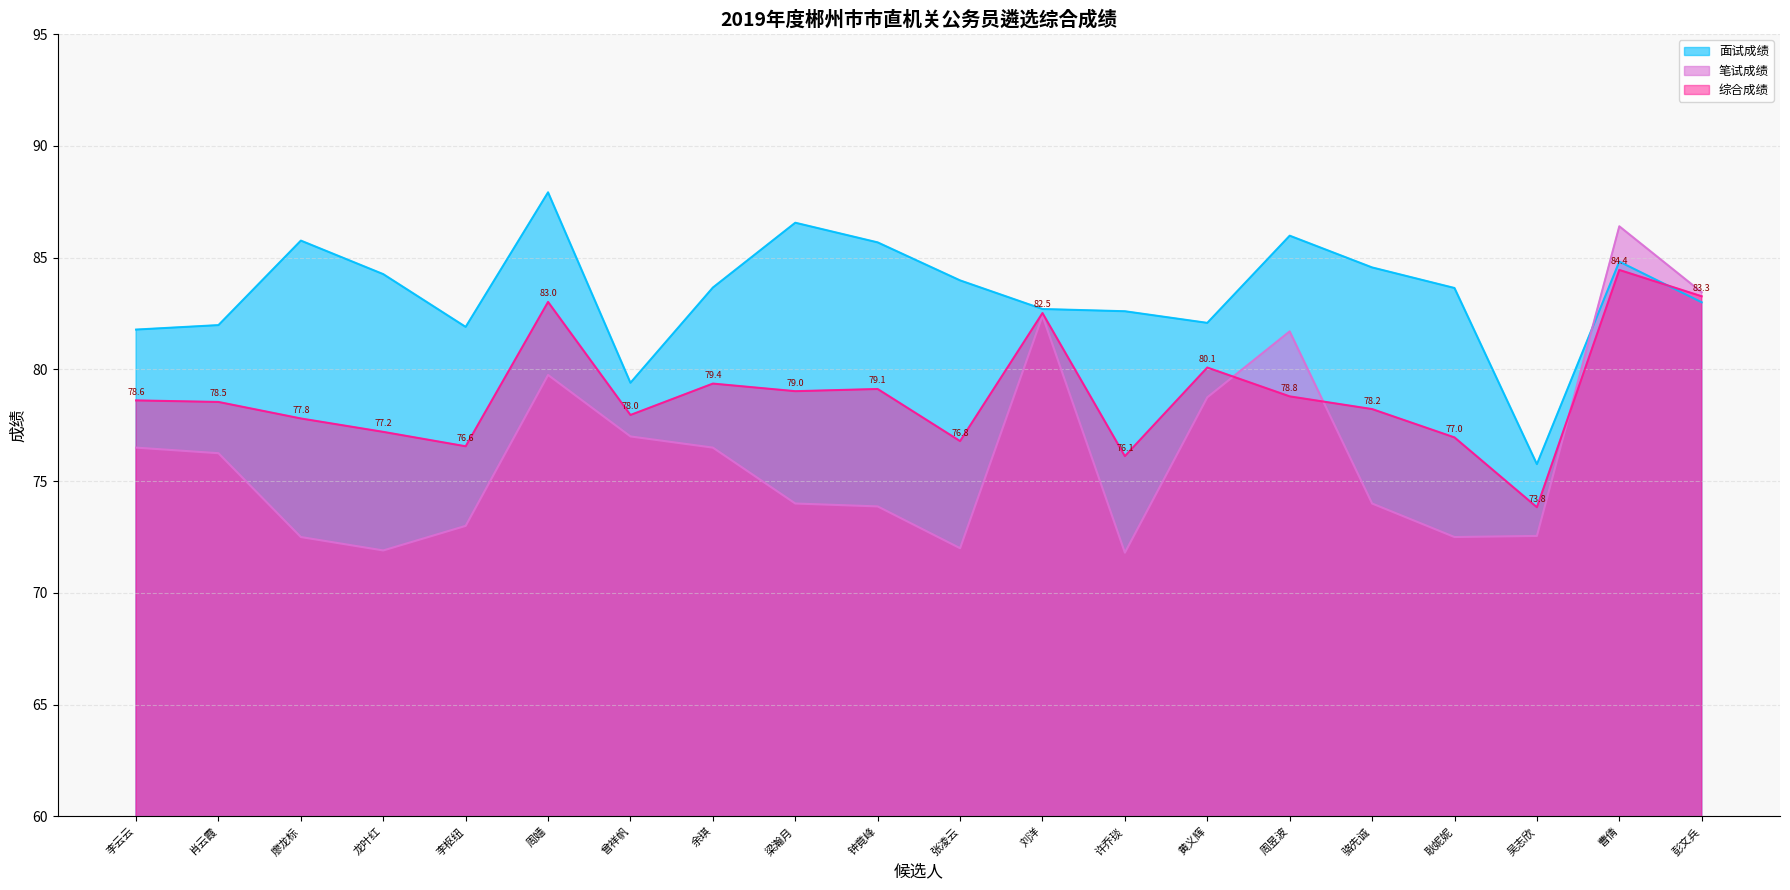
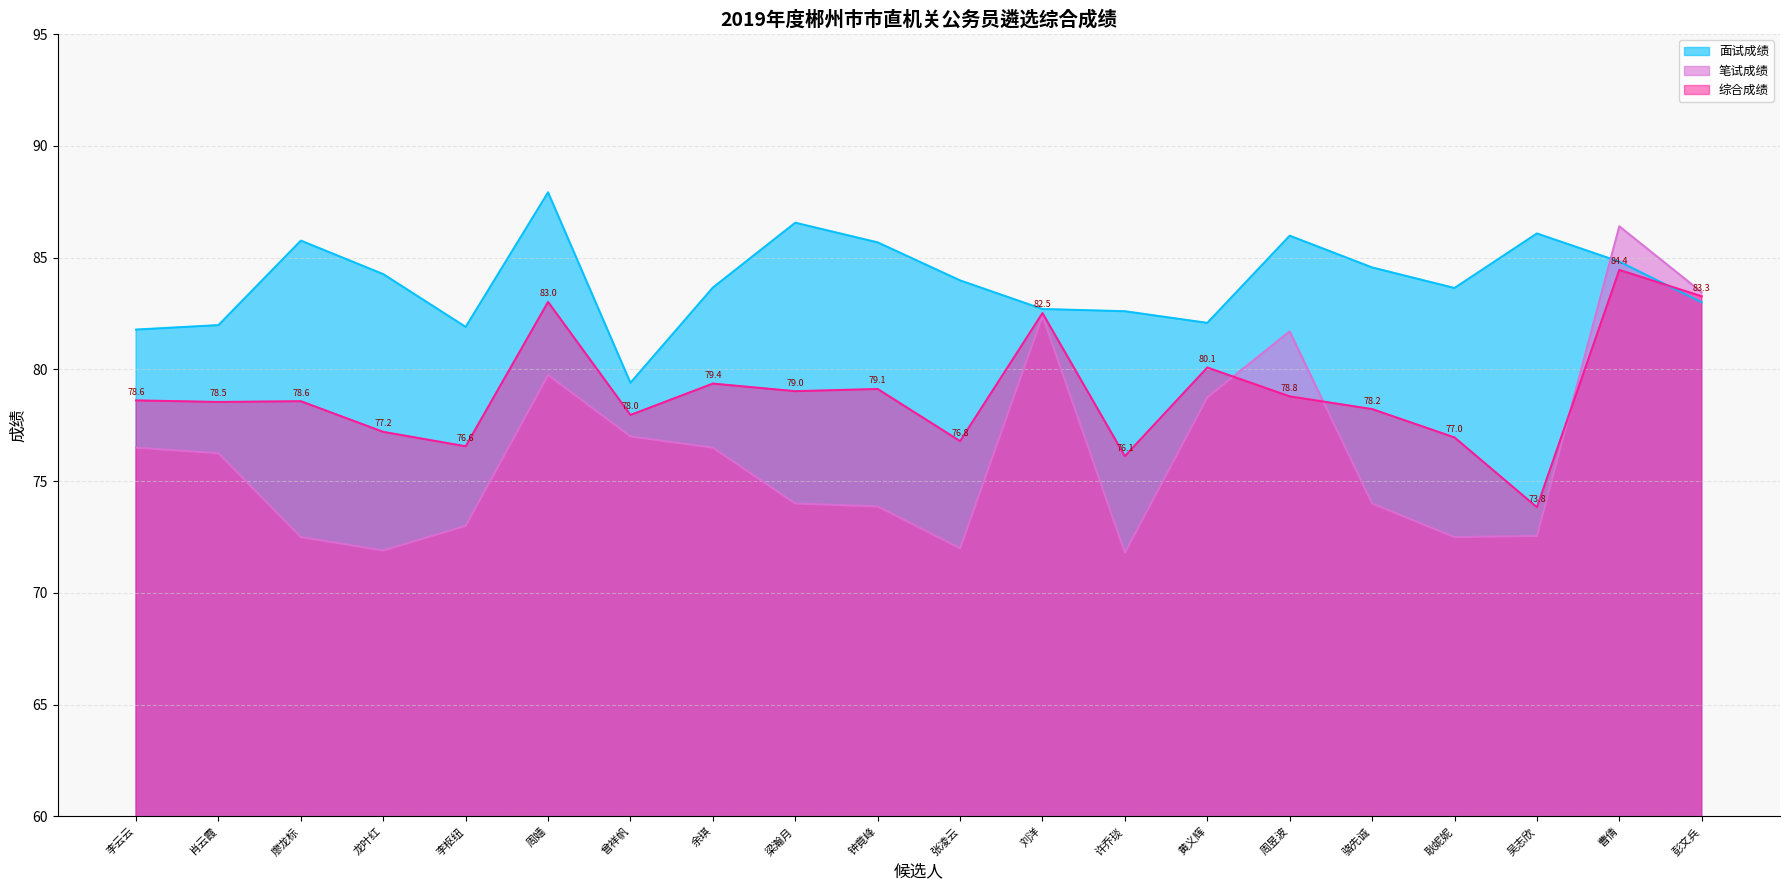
  {
    "面试成绩": {
      "李云云": 81.8,
      "肖云霞": 82.0,
      "廖龙标": 85.8,
      "龙叶红": 84.3,
      "李枢纽": 81.9,
      "周嫱": 87.9,
      "曾祥帆": 79.4,
      "余琪": 83.7,
      "梁瀚月": 86.6,
      "钟竟峰": 85.7,
      "张凌云": 84.0,
      "许乔琰": 82.6,
      "黄义辉": 82.1,
      "周昱波": 86.0,
      "骆先诚": 84.6,
      "耿妮妮": 83.6,
-     "吴志欣": 75.8,
+     "吴志欣": 86.1,
      "彭文兵": 83.0
    },
    "笔试成绩": {
      "李云云": 76.5,
      "肖云霞": 76.3,
      "廖龙标": 72.5,
      "龙叶红": 71.9,
      "李枢纽": 73.0,
      "周嫱": 79.8,
      "曾祥帆": 77.0,
      "余琪": 76.5,
      "梁瀚月": 74.0,
      "钟竟峰": 73.9,
      "张凌云": 72.0,
      "刘洋": 82.4,
      "许乔琰": 71.8,
      "黄义辉": 78.8,
      "周昱波": 81.7,
      "骆先诚": 74.0,
      "耿妮妮": 72.5,
      "吴志欣": 72.6,
      "曹倩": 86.4
    },
    "综合成绩": {
      "李云云": 78.6,
      "肖云霞": 78.5,
-     "廖龙标": 77.8,
+     "廖龙标": 78.6,
      "龙叶红": 77.2,
      "李枢纽": 76.6,
      "周嫱": 83.0,
      "曾祥帆": 78.0,
      "余琪": 79.4,
      "梁瀚月": 79.0,
      "钟竟峰": 79.1,
      "张凌云": 76.8,
      "许乔琰": 76.1,
      "黄义辉": 80.1,
      "周昱波": 78.8,
      "骆先诚": 78.2,
      "耿妮妮": 77.0,
      "吴志欣": 73.8
    }
  }
